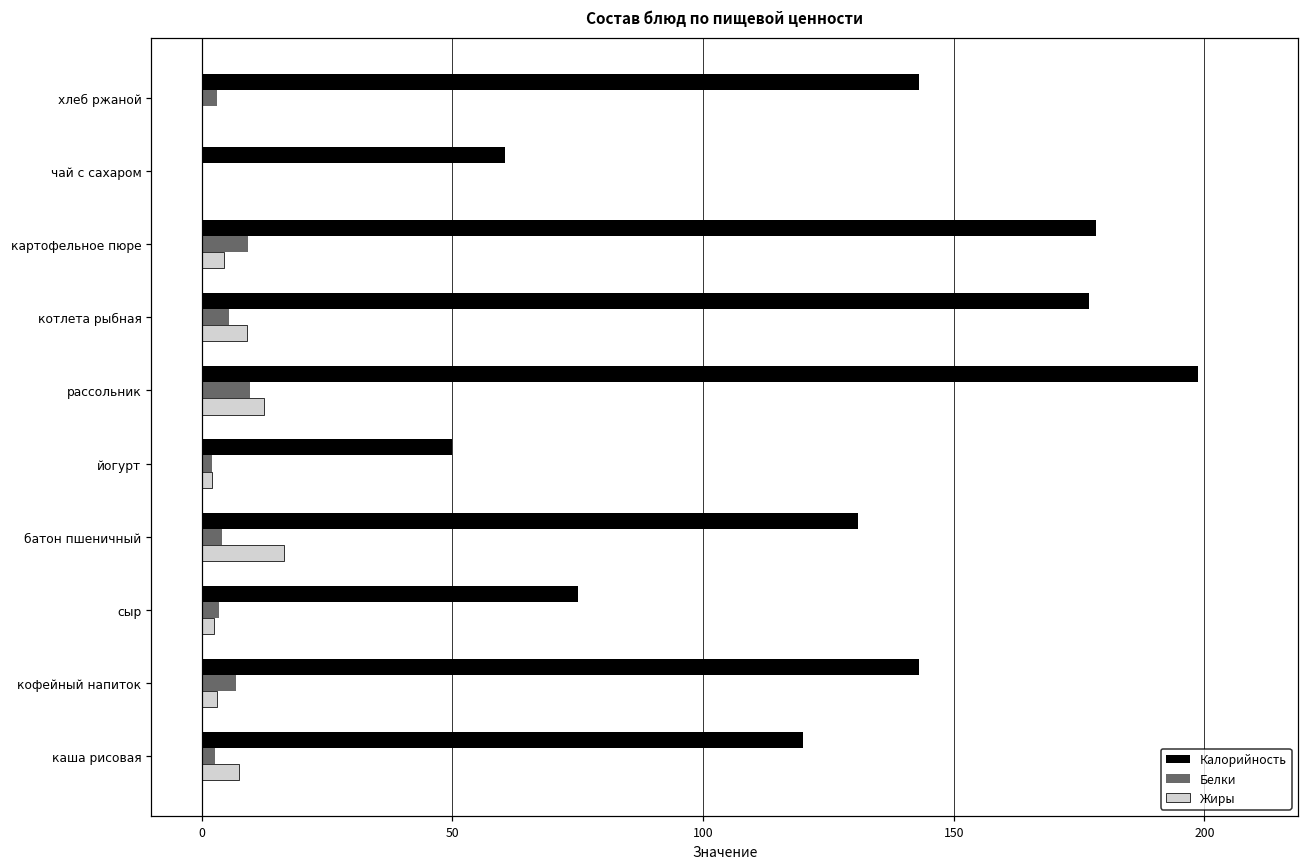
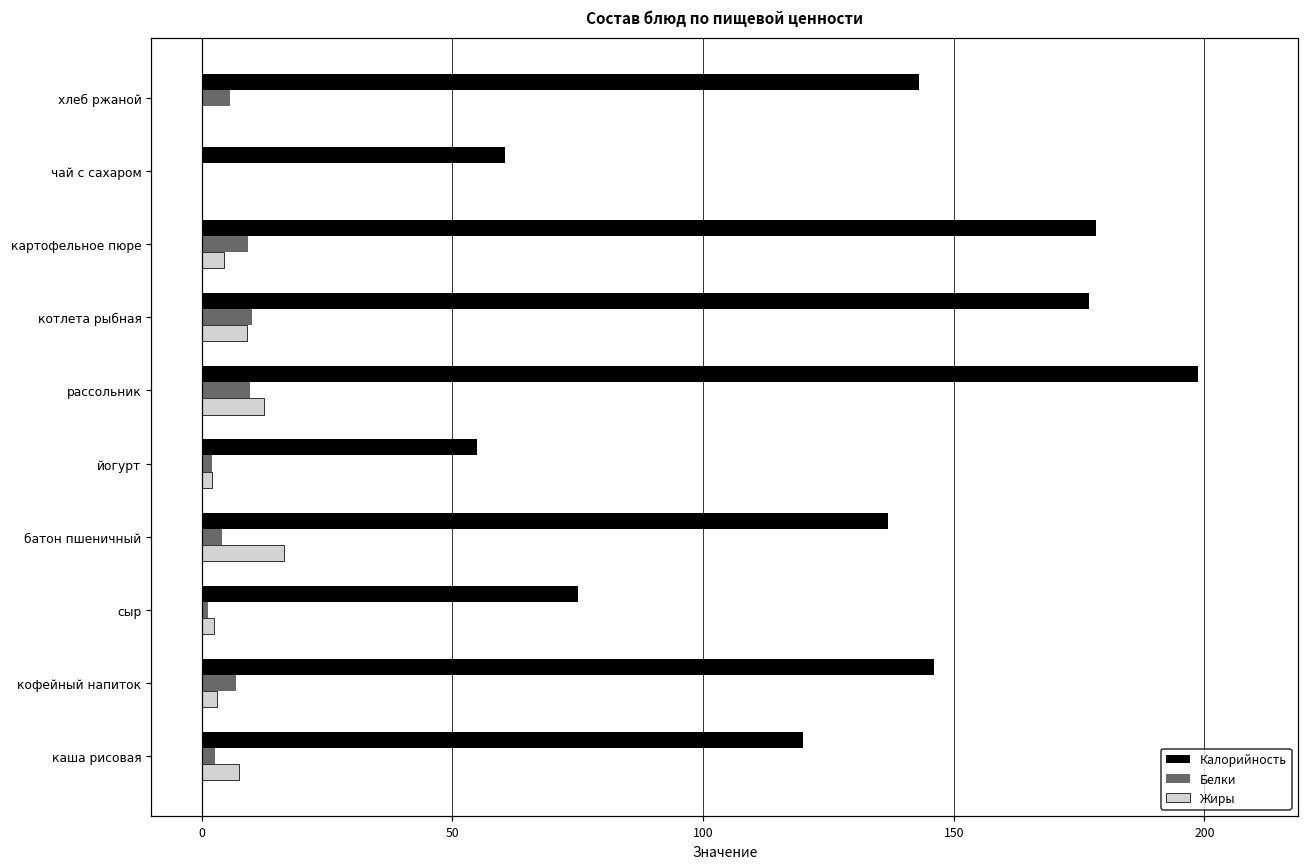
  {
    "Калорийность": {
      "хлеб ржаной": 143,
      "чай с сахаром": 61,
      "картофельное пюре": 178,
      "котлета рыбная": 177,
      "рассольник": 199,
-     "йогурт": 50,
-     "батон пшеничный": 131,
+     "йогурт": 55,
+     "батон пшеничный": 137,
      "сыр": 75,
-     "кофейный напиток": 143,
+     "кофейный напиток": 146,
      "каша рисовая": 120
    },
    "Белки": {
-     "хлеб ржаной": 3,
+     "хлеб ржаной": 6,
      "чай с сахаром": 0,
      "картофельное пюре": 9,
-     "котлета рыбная": 6,
+     "котлета рыбная": 10,
      "рассольник": 10,
      "йогурт": 2,
      "батон пшеничный": 4,
-     "сыр": 4,
+     "сыр": 1,
      "кофейный напиток": 7,
      "каша рисовая": 3
    },
    "Жиры": {
      "хлеб ржаной": 0,
      "чай с сахаром": 0,
      "картофельное пюре": 4,
      "котлета рыбная": 9,
      "рассольник": 12,
      "йогурт": 2,
      "батон пшеничный": 17,
      "сыр": 3,
      "кофейный напиток": 3,
      "каша рисовая": 7
    }
  }
